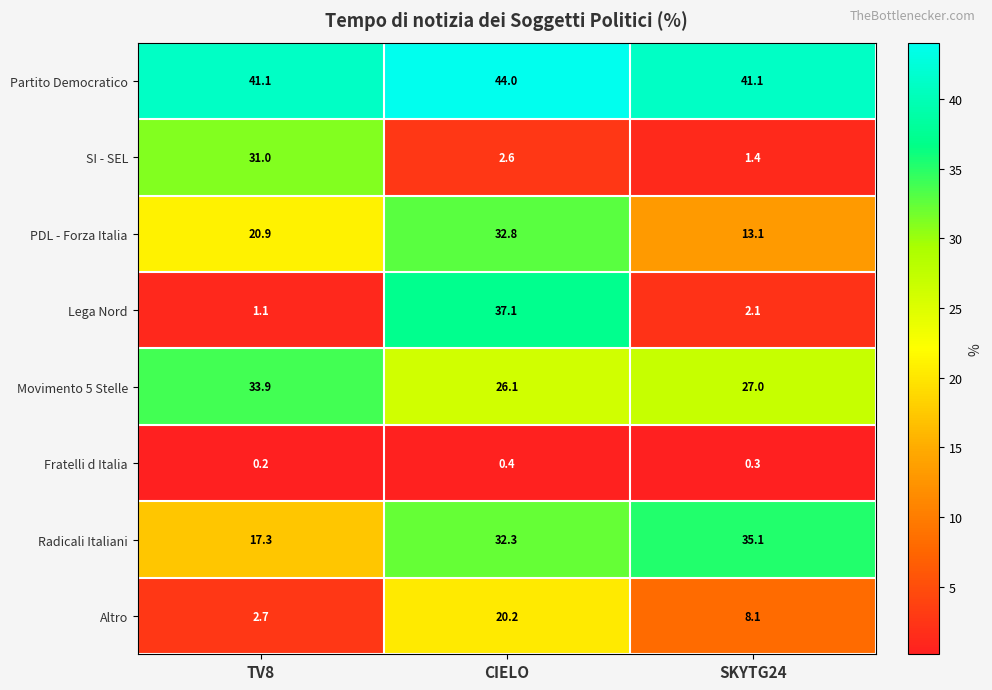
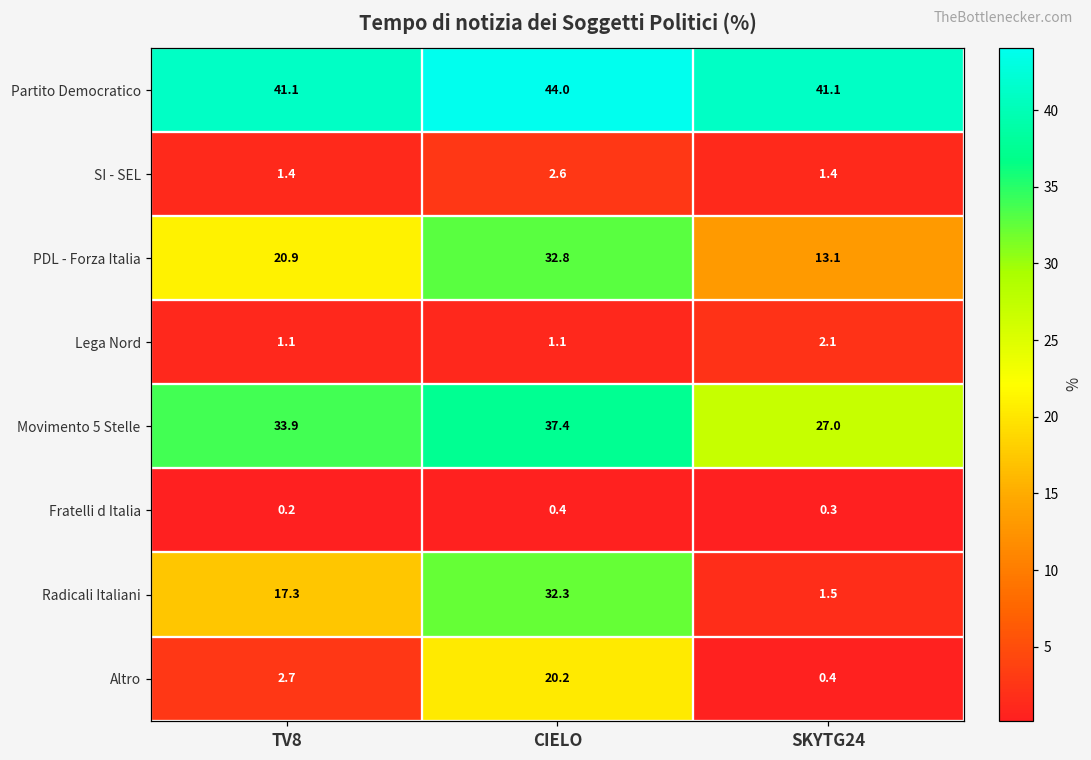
  {
    "Partito Democratico": {
      "TV8": 41.1,
      "CIELO": 44.0,
      "SKYTG24": 41.1
    },
    "SI - SEL": {
-     "TV8": 31.0,
+     "TV8": 1.4,
      "CIELO": 2.6,
      "SKYTG24": 1.4
    },
    "PDL - Forza Italia": {
      "TV8": 20.9,
      "CIELO": 32.8,
      "SKYTG24": 13.1
    },
    "Lega Nord": {
      "TV8": 1.1,
-     "CIELO": 37.1,
+     "CIELO": 1.1,
      "SKYTG24": 2.1
    },
    "Movimento 5 Stelle": {
      "TV8": 33.9,
-     "CIELO": 26.1,
+     "CIELO": 37.4,
      "SKYTG24": 27.0
    },
    "Fratelli d Italia": {
      "TV8": 0.2,
      "CIELO": 0.4,
      "SKYTG24": 0.3
    },
    "Radicali Italiani": {
      "TV8": 17.3,
      "CIELO": 32.3,
-     "SKYTG24": 35.1
+     "SKYTG24": 1.5
    },
    "Altro": {
      "TV8": 2.7,
      "CIELO": 20.2,
-     "SKYTG24": 8.1
+     "SKYTG24": 0.4
    }
  }
